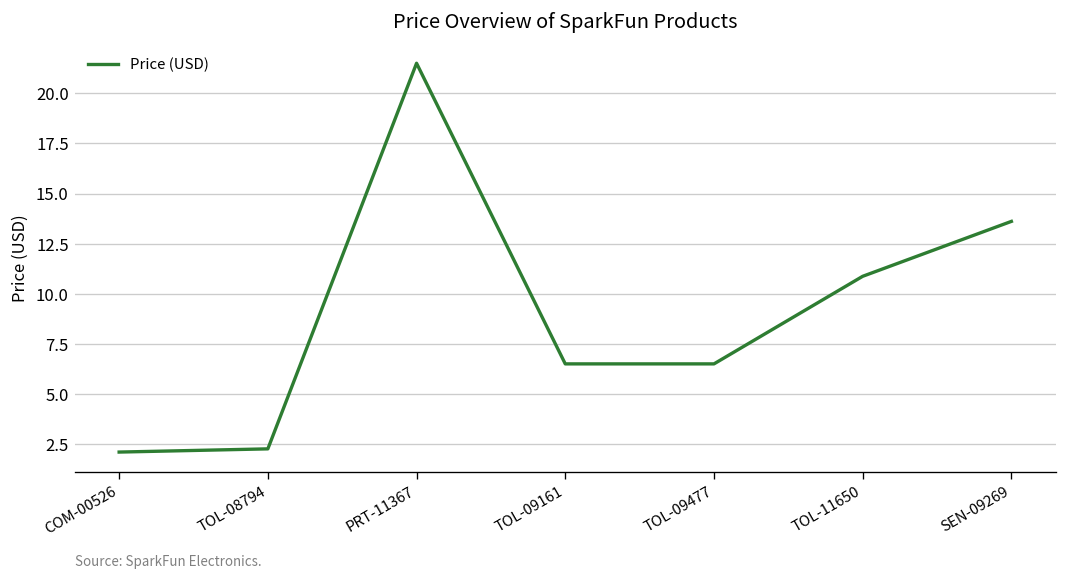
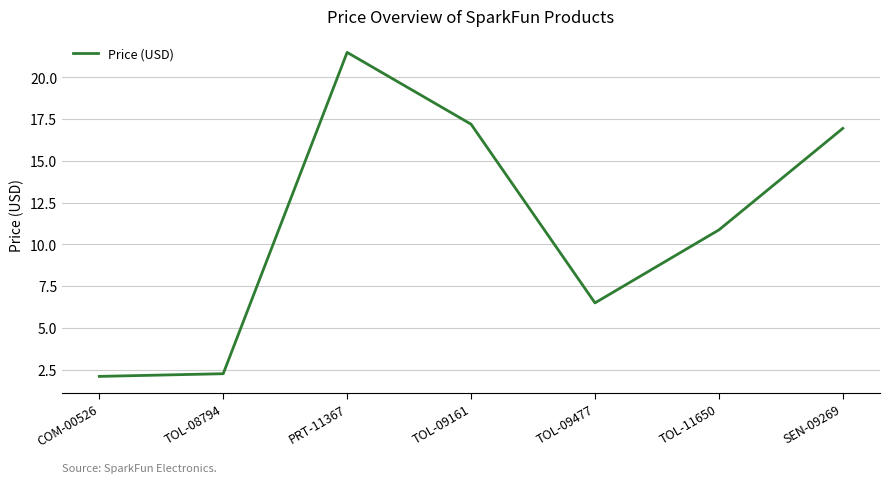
  {
    "COM-00526": 2.1,
    "TOL-08794": 2.3,
    "PRT-11367": 21.5,
-   "TOL-09161": 6.5,
+   "TOL-09161": 17.2,
    "TOL-09477": 6.5,
    "TOL-11650": 10.9,
-   "SEN-09269": 13.6
+   "SEN-09269": 17.0
  }
